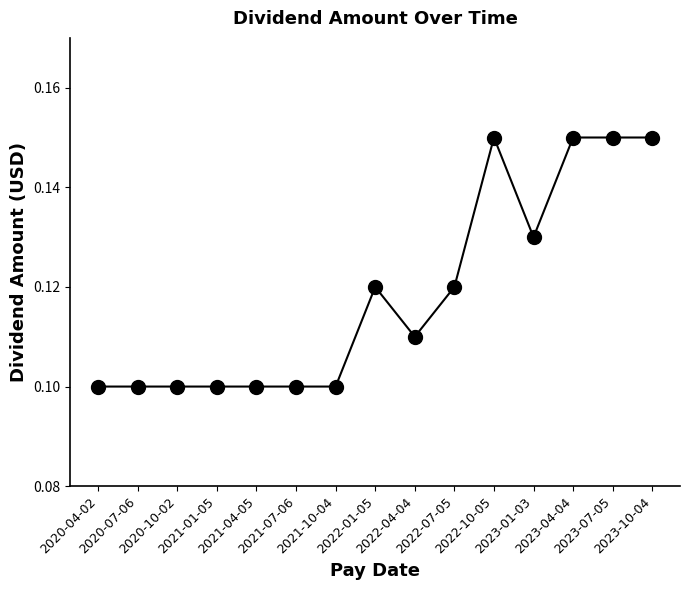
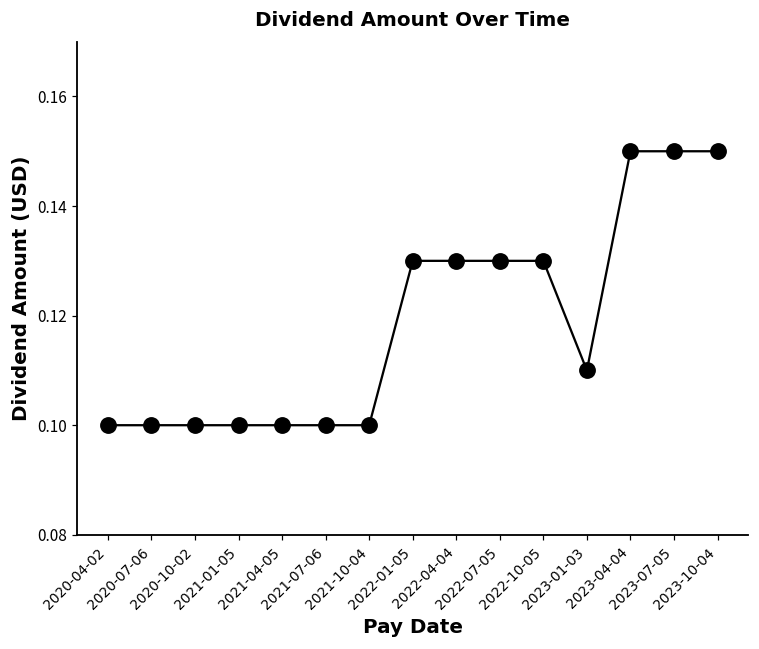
  {
    "2020-04-02": 0.10,
    "2020-07-06": 0.10,
    "2020-10-02": 0.10,
    "2021-01-05": 0.10,
    "2021-04-05": 0.10,
    "2021-07-06": 0.10,
    "2021-10-04": 0.10,
-   "2022-01-05": 0.12,
-   "2022-04-04": 0.11,
-   "2022-07-05": 0.12,
-   "2022-10-05": 0.15,
-   "2023-01-03": 0.13,
+   "2022-01-05": 0.13,
+   "2022-04-04": 0.13,
+   "2022-07-05": 0.13,
+   "2022-10-05": 0.13,
+   "2023-01-03": 0.11,
    "2023-04-04": 0.15,
    "2023-07-05": 0.15,
    "2023-10-04": 0.15
  }
